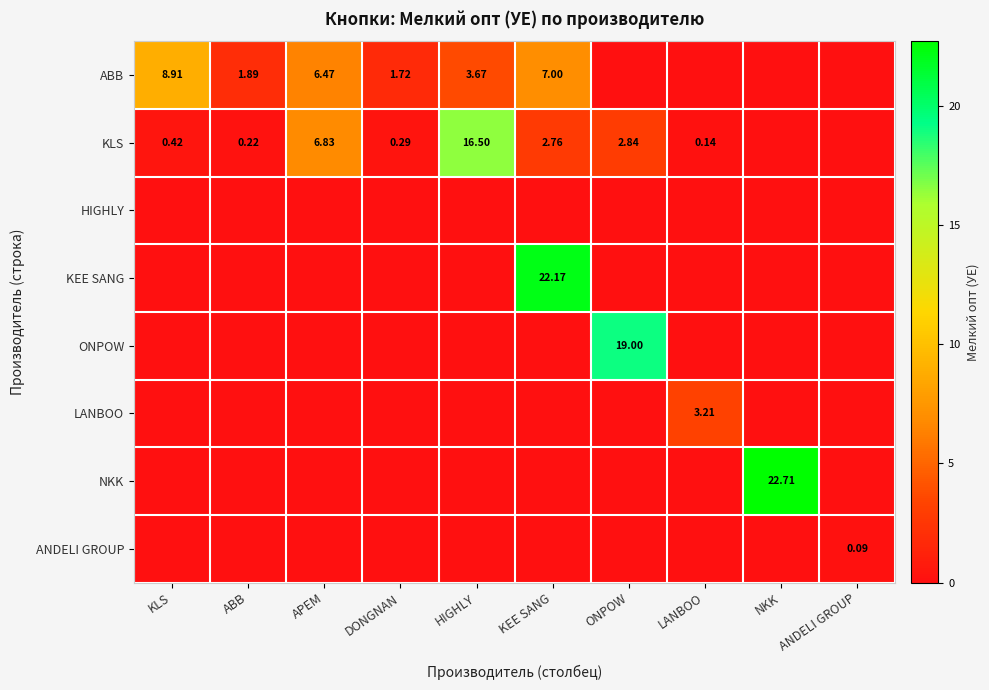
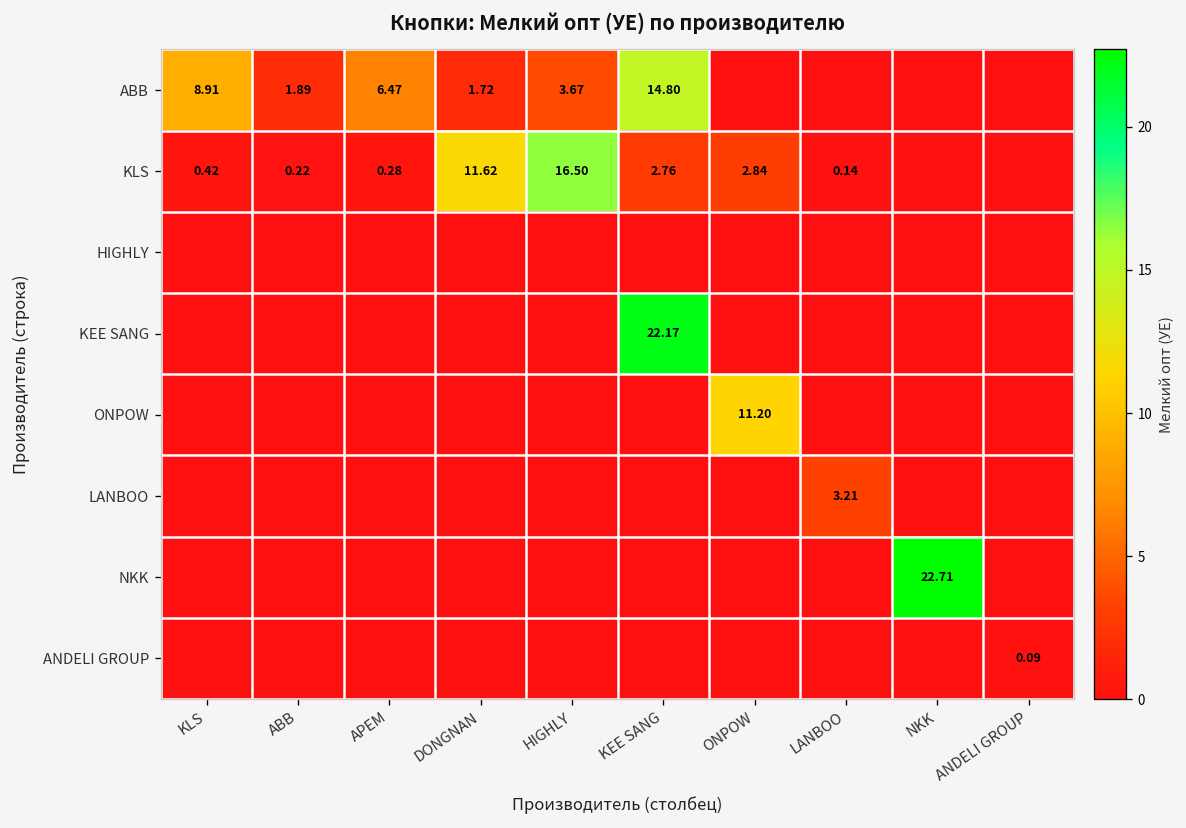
  {
    "ABB": {
      "KLS": 8.91,
      "ABB": 1.89,
      "APEM": 6.47,
      "DONGNAN": 1.72,
      "HIGHLY": 3.67,
-     "KEE SANG": 7.00
+     "KEE SANG": 14.80
    },
    "KLS": {
      "KLS": 0.42,
      "ABB": 0.22,
-     "APEM": 6.83,
-     "DONGNAN": 0.29,
+     "APEM": 0.28,
+     "DONGNAN": 11.62,
      "HIGHLY": 16.50,
      "KEE SANG": 2.76,
      "ONPOW": 2.84,
      "LANBOO": 0.14
    },
    "KEE SANG": {
      "KEE SANG": 22.17
    },
    "ONPOW": {
-     "ONPOW": 19.00
+     "ONPOW": 11.20
    },
    "LANBOO": {
      "LANBOO": 3.21
    },
    "NKK": {
      "NKK": 22.71
    },
    "ANDELI GROUP": {
      "ANDELI GROUP": 0.09
    }
  }
